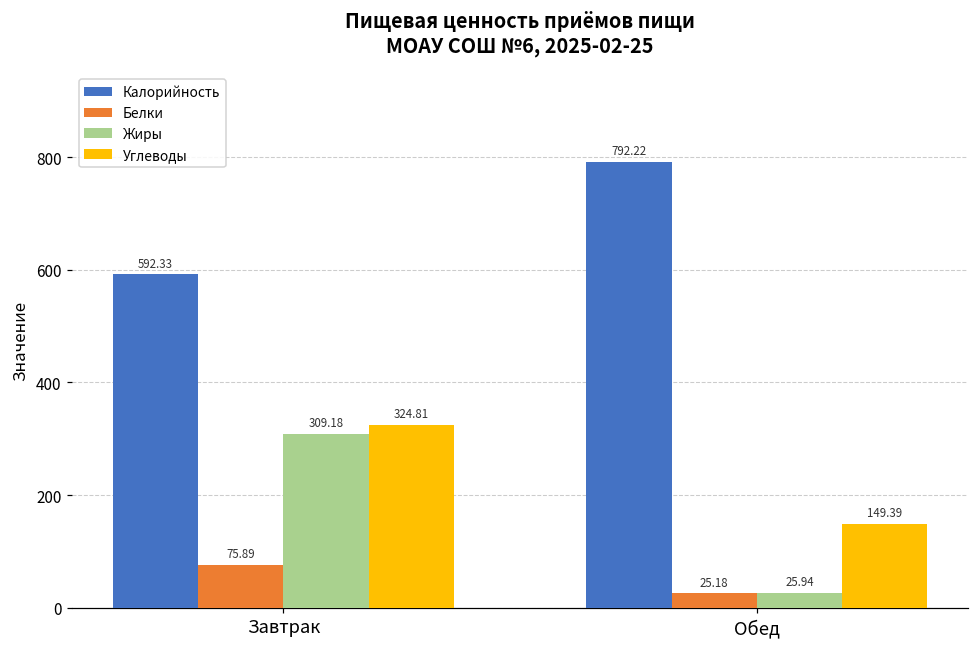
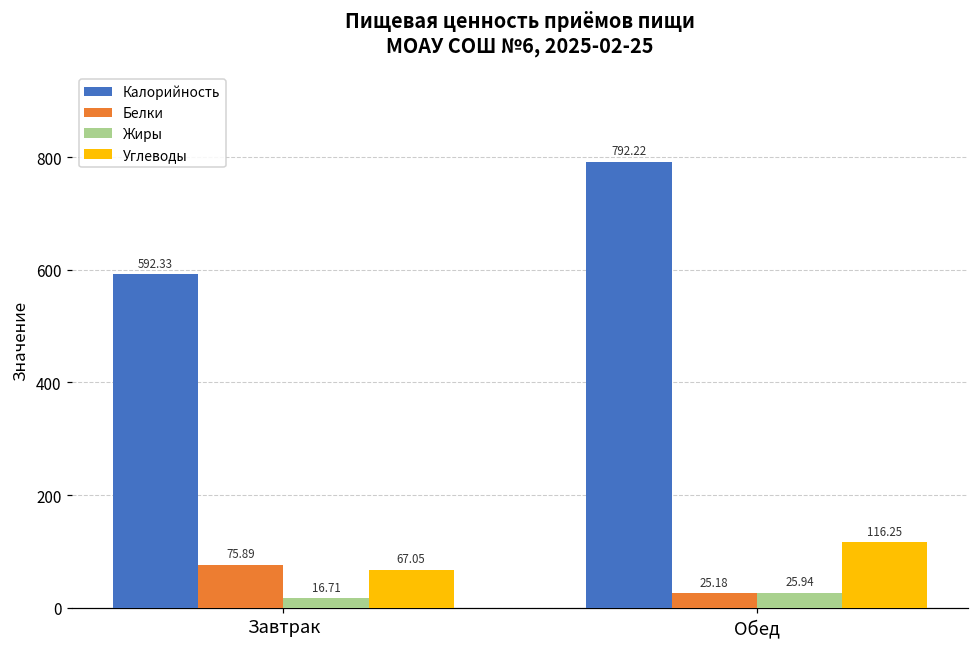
  {
    "Калорийность": {
      "Завтрак": 592.33,
      "Обед": 792.22
    },
    "Белки": {
      "Завтрак": 75.89,
      "Обед": 25.18
    },
    "Жиры": {
-     "Завтрак": 309.18,
+     "Завтрак": 16.71,
      "Обед": 25.94
    },
    "Углеводы": {
-     "Завтрак": 324.81,
-     "Обед": 149.39
+     "Завтрак": 67.05,
+     "Обед": 116.25
    }
  }
